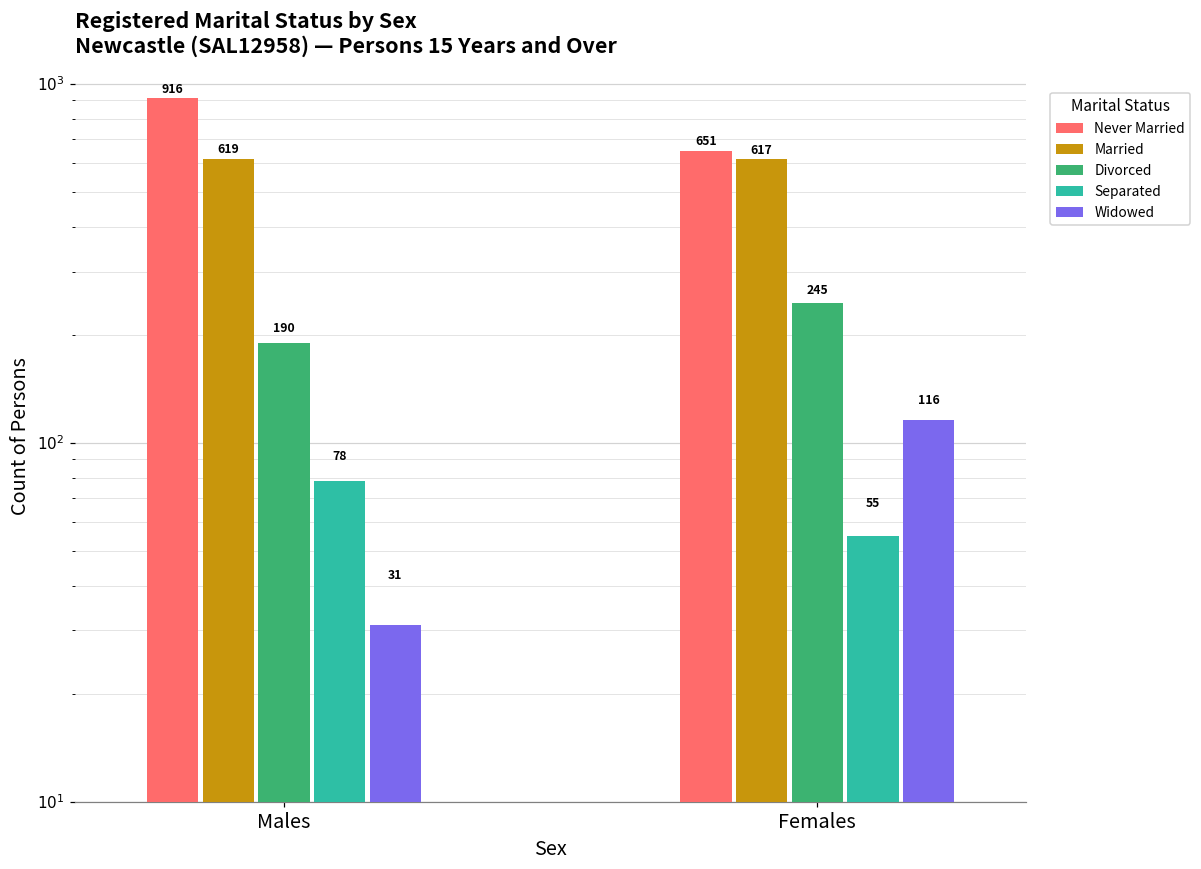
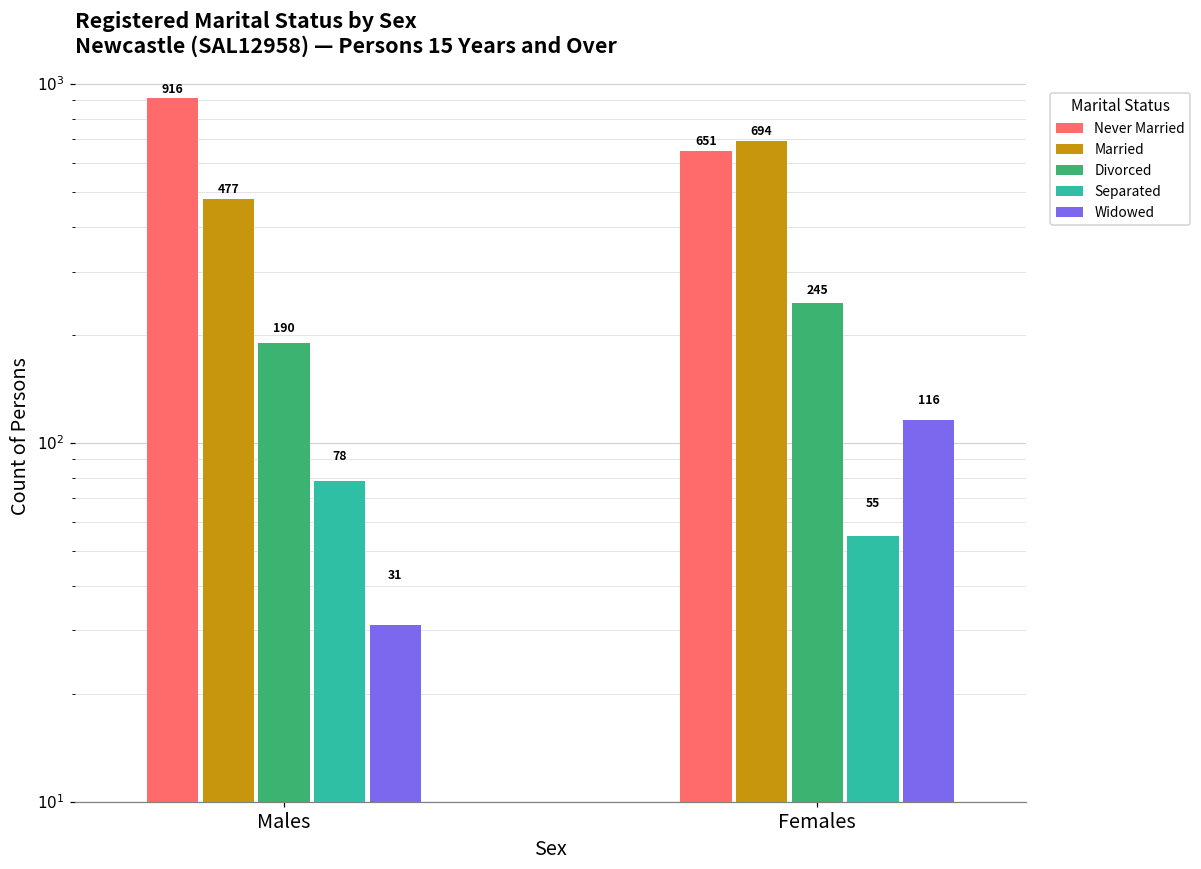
  {
    "Never Married": {
      "Males": 916,
      "Females": 651
    },
    "Married": {
-     "Males": 619,
-     "Females": 617
+     "Males": 477,
+     "Females": 694
    },
    "Widowed": {
      "Females": 116
    }
  }
